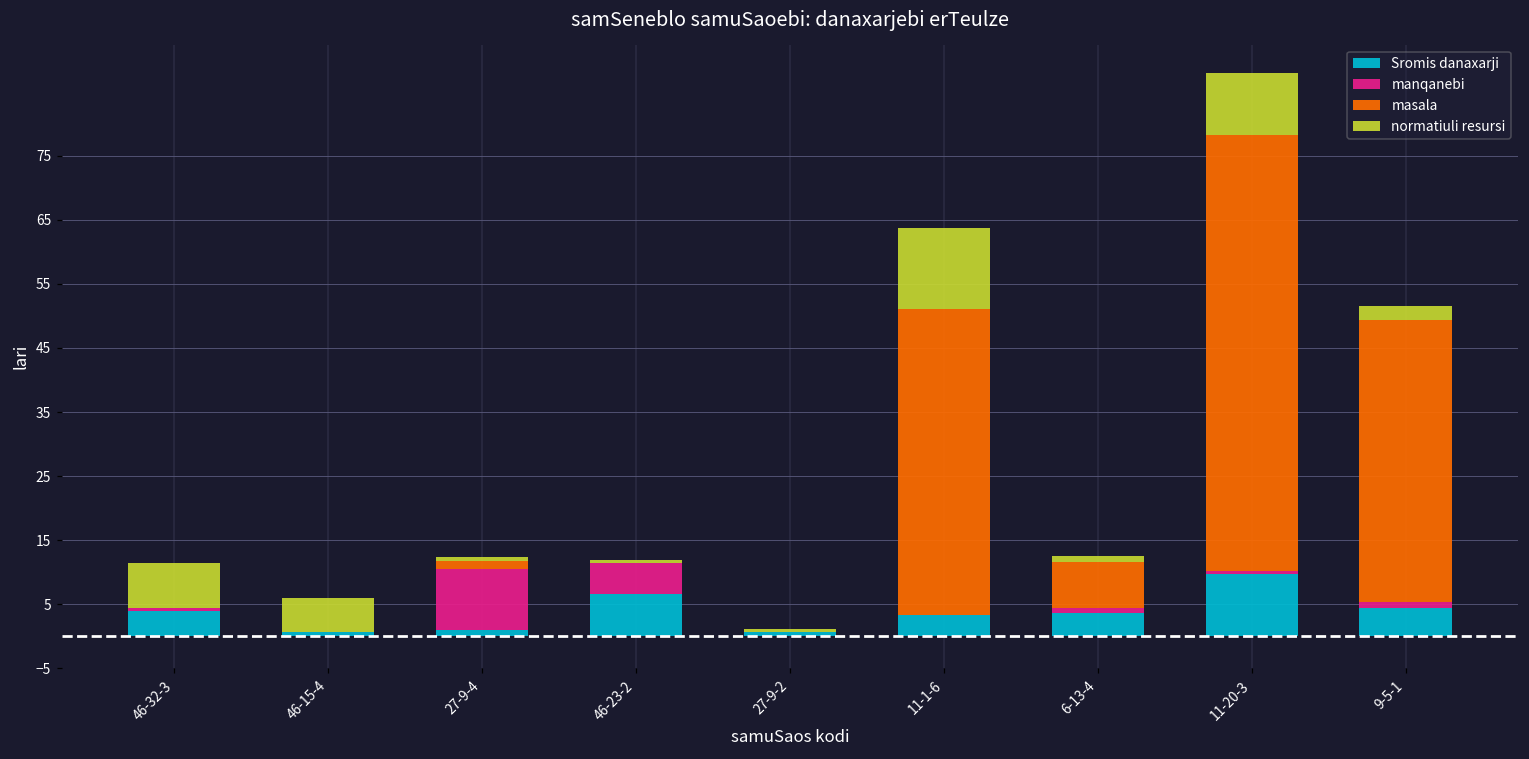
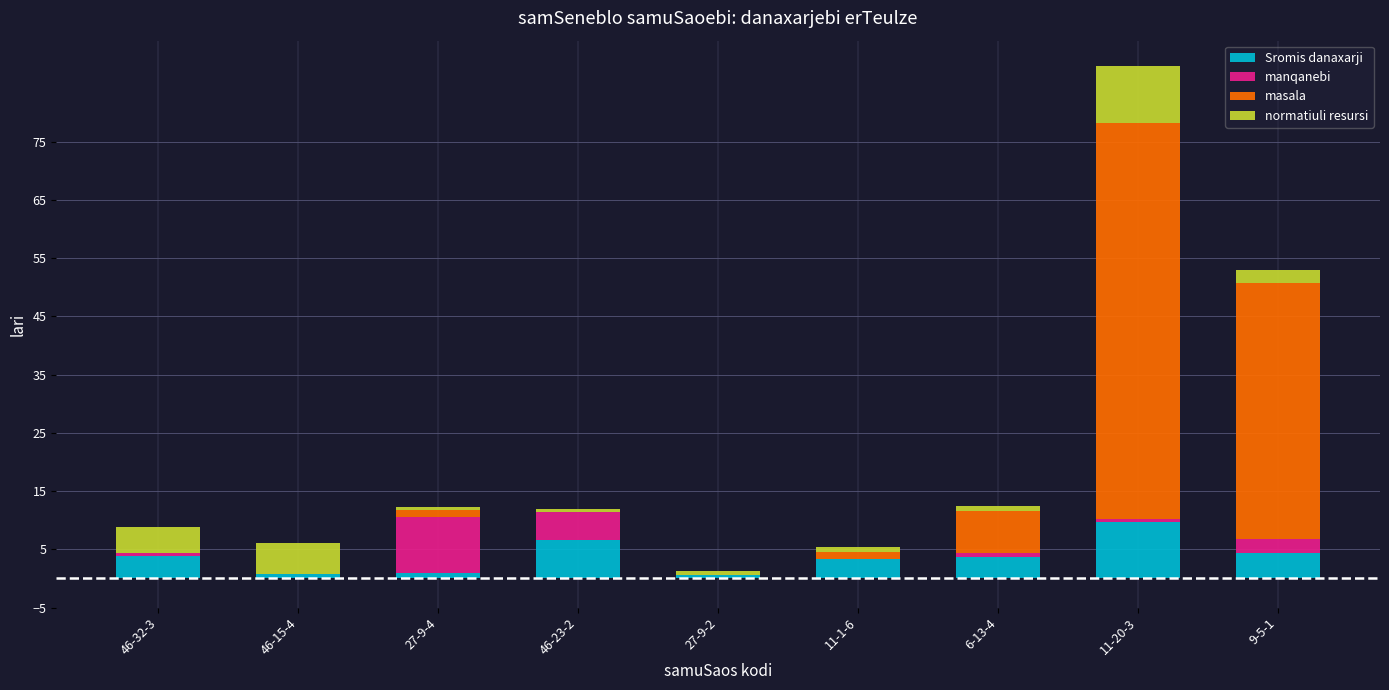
  {
    "manqanebi": {
      "46-32-3": 0,
      "27-9-4": 10,
      "46-23-2": 5,
      "27-9-2": 0,
      "6-13-4": 1,
      "11-20-3": 0,
-     "9-5-1": 1
+     "9-5-1": 2
    },
    "masala": {
      "46-32-3": 0,
      "46-15-4": 0,
      "27-9-4": 1,
      "46-23-2": 0,
      "27-9-2": 0,
-     "11-1-6": 48,
+     "11-1-6": 1,
      "6-13-4": 7,
      "11-20-3": 68,
      "9-5-1": 44
    },
    "normatiuli resursi": {
-     "46-32-3": 7,
+     "46-32-3": 4,
      "46-15-4": 5,
      "27-9-4": 1,
      "46-23-2": 1,
      "27-9-2": 1,
-     "11-1-6": 13,
+     "11-1-6": 1,
      "6-13-4": 1,
      "11-20-3": 10,
      "9-5-1": 2
    }
  }
